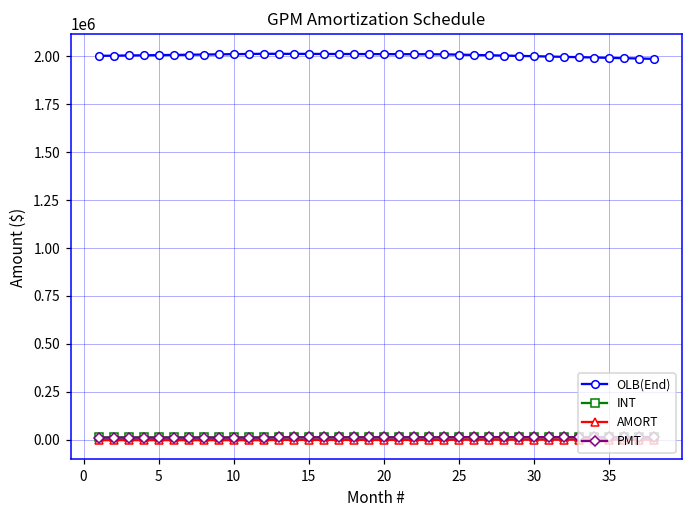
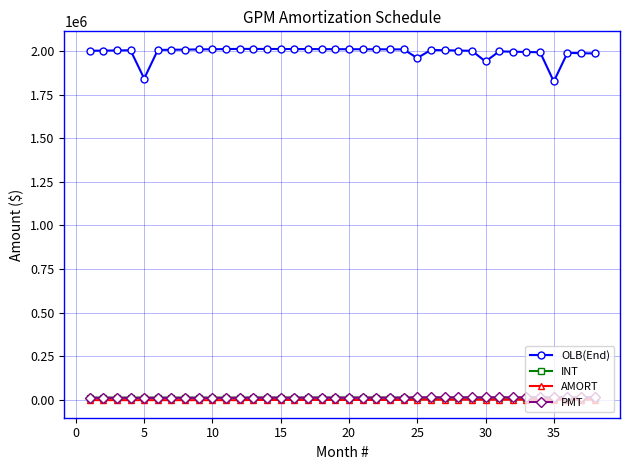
  {
    "OLB(End)": {
-     "5": 2000000,
+     "5": 1840000,
      "10": 2010000,
      "15": 2010000,
      "20": 2010000,
-     "25": 2010000,
-     "30": 2000000,
-     "35": 1990000
+     "25": 1960000,
+     "30": 1940000,
+     "35": 1830000
    }
  }
